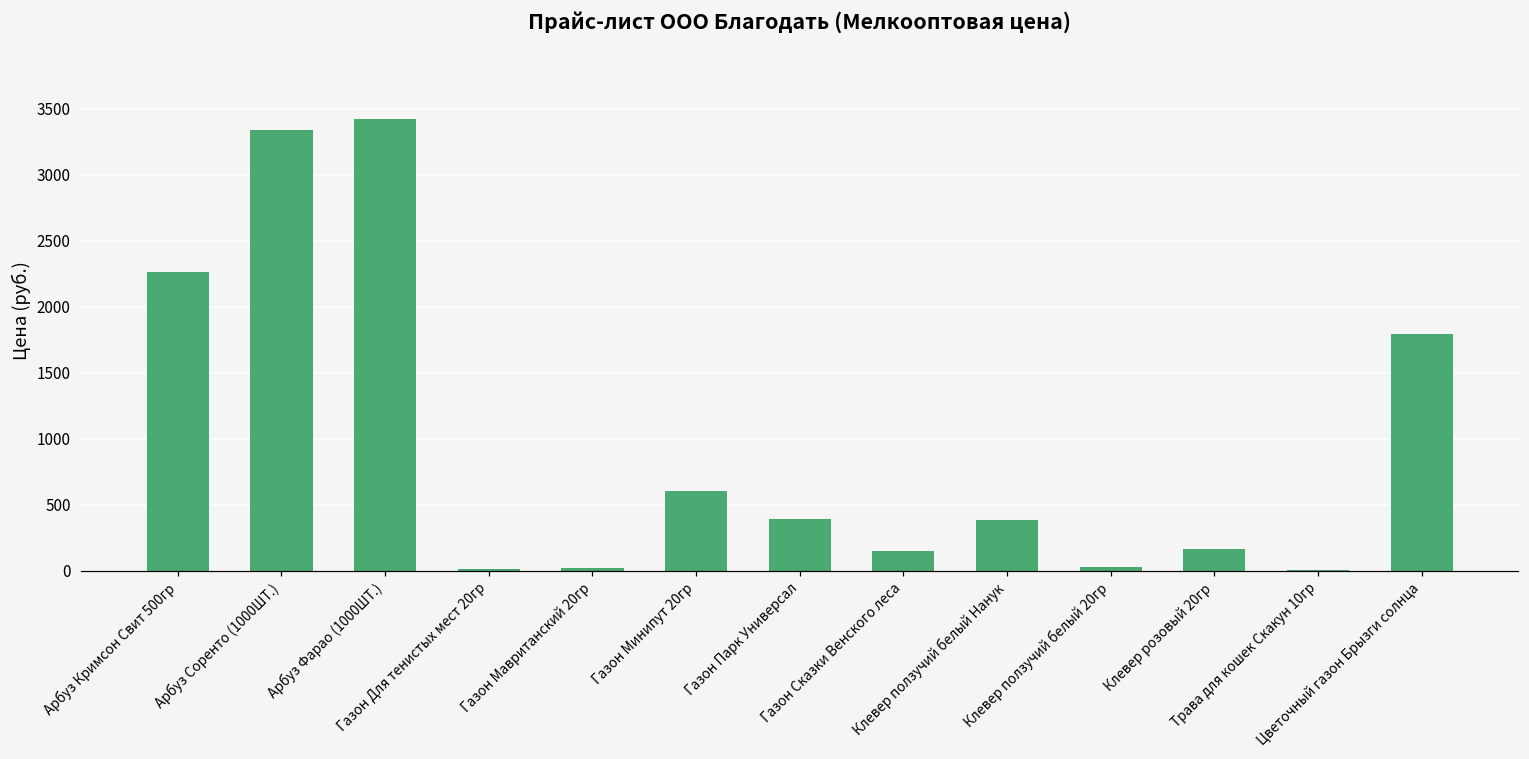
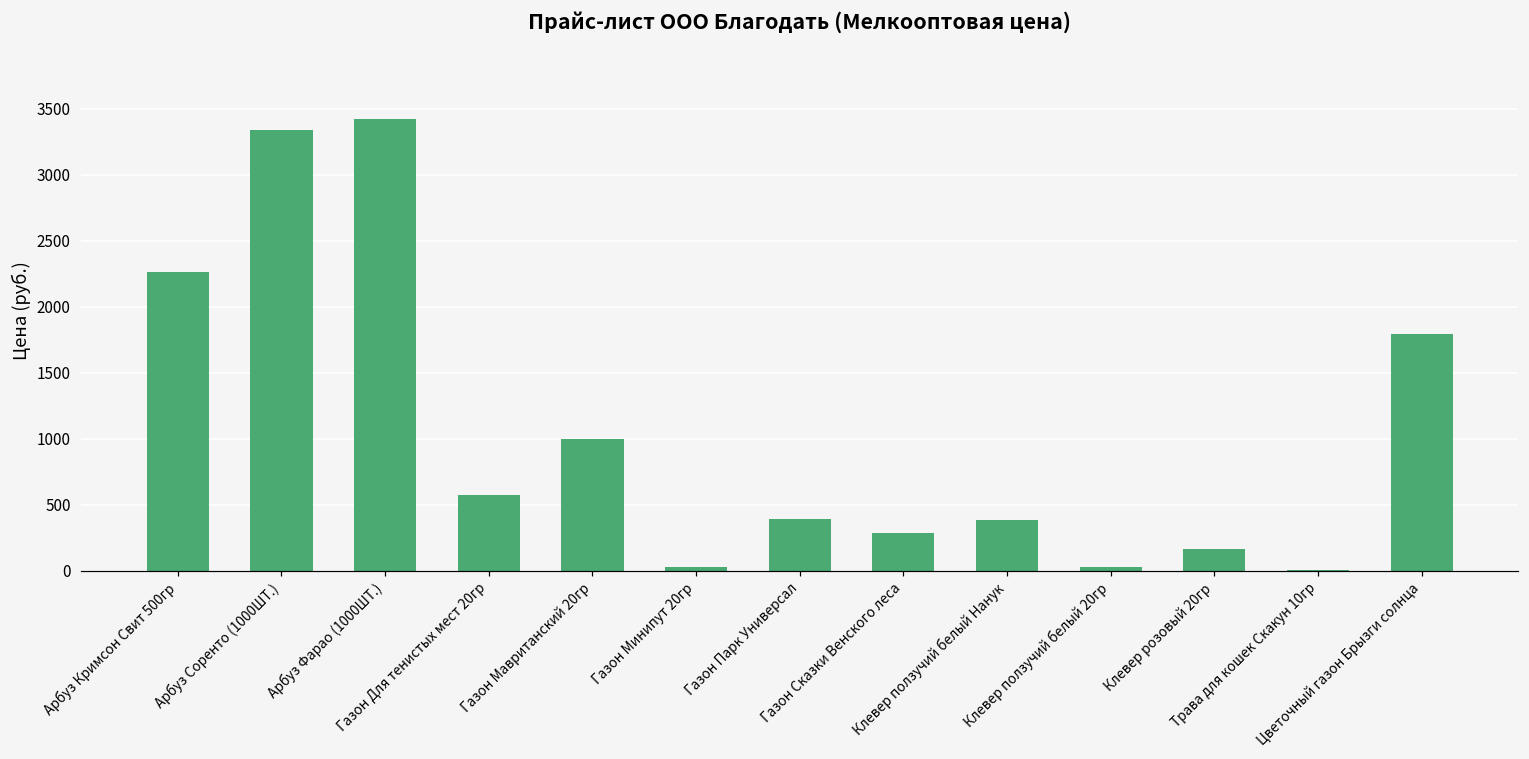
  {
    "Арбуз Кримсон Свит 500гр": 2260,
    "Арбуз Соренто (1000ШТ.)": 3340,
    "Арбуз Фарао (1000ШТ.)": 3420,
-   "Газон Для тенистых мест 20гр": 10,
-   "Газон Мавританский 20гр": 20,
-   "Газон Минипут 20гр": 600,
+   "Газон Для тенистых мест 20гр": 570,
+   "Газон Мавританский 20гр": 1000,
+   "Газон Минипут 20гр": 20,
    "Газон Парк Универсал": 390,
-   "Газон Сказки Венского леса": 150,
+   "Газон Сказки Венского леса": 280,
    "Клевер ползучий белый Нанук": 380,
    "Клевер ползучий белый 20гр": 20,
    "Клевер розовый 20гр": 170,
    "Цветочный газон Брызги солнца": 1790
  }
